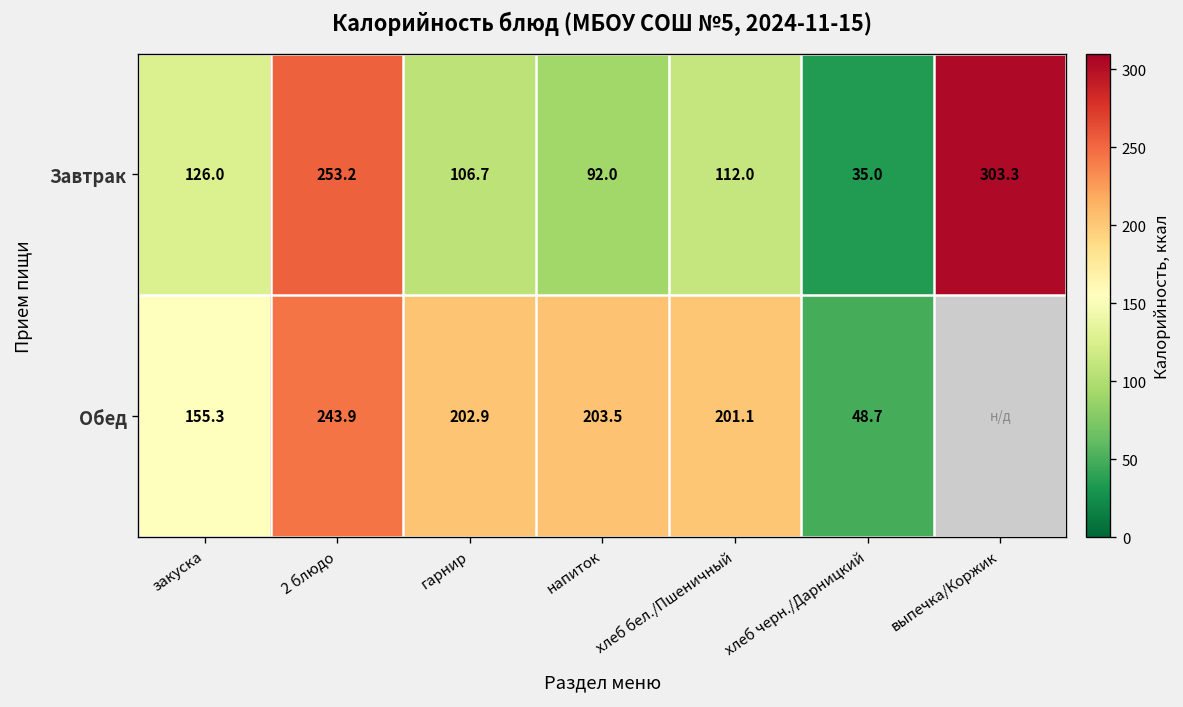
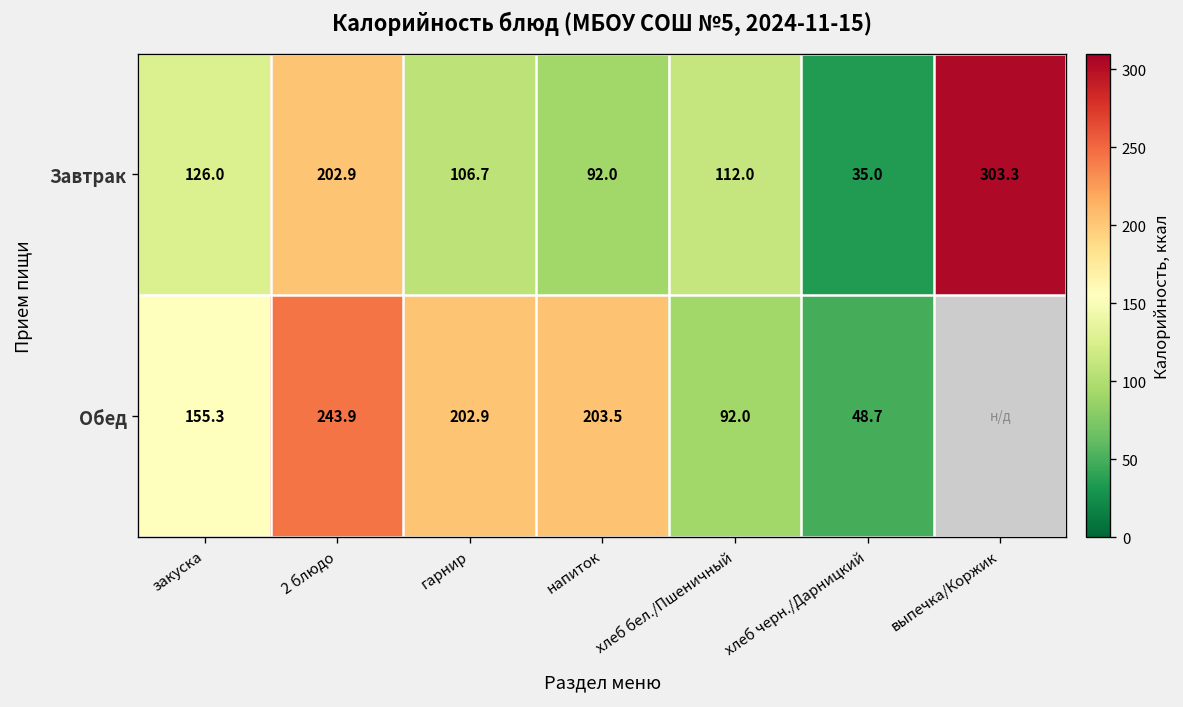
  {
    "Завтрак": {
      "закуска": 126.0,
-     "2 блюдо": 253.2,
+     "2 блюдо": 202.9,
      "гарнир": 106.7,
      "напиток": 92.0,
      "хлеб бел./Пшеничный": 112.0,
      "хлеб черн./Дарницкий": 35.0,
      "выпечка/Коржик": 303.3
    },
    "Обед": {
      "закуска": 155.3,
      "2 блюдо": 243.9,
      "гарнир": 202.9,
      "напиток": 203.5,
-     "хлеб бел./Пшеничный": 201.1,
+     "хлеб бел./Пшеничный": 92.0,
      "хлеб черн./Дарницкий": 48.7
    }
  }
